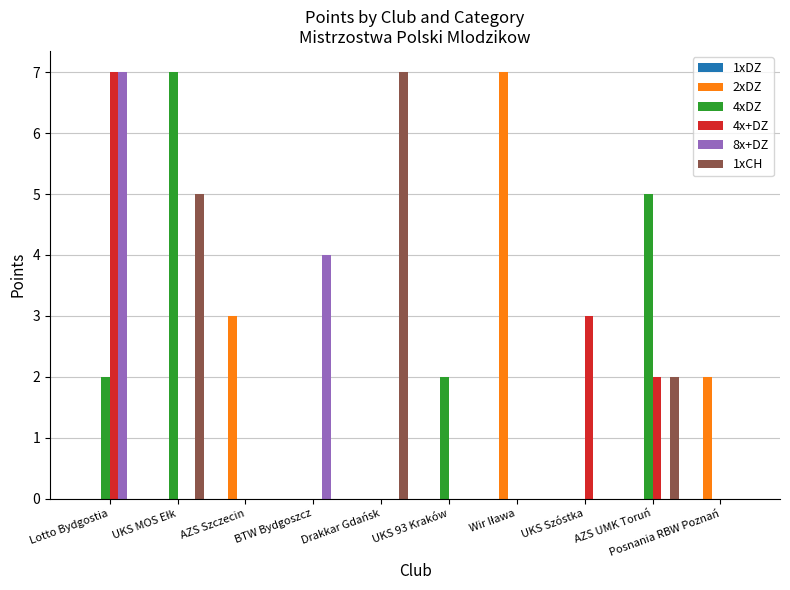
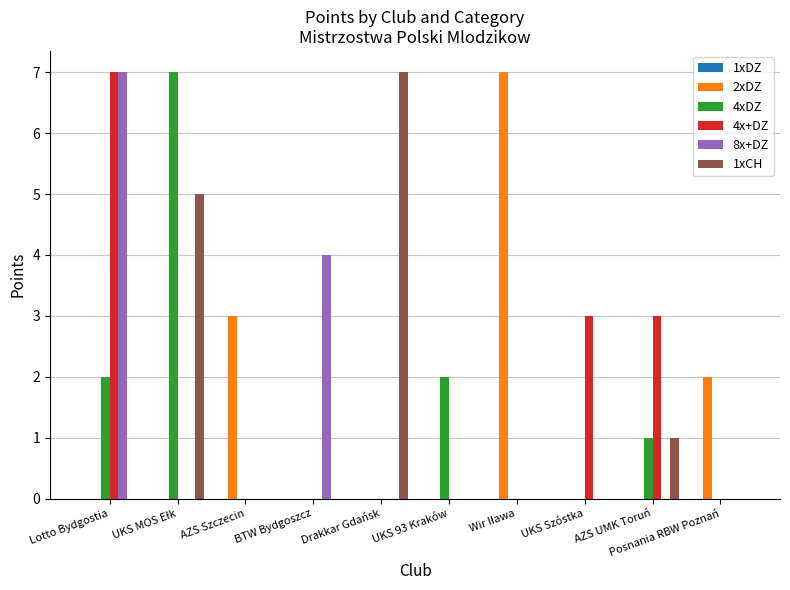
  {
    "1xDZ": {
      "Lotto Bydgostia": 0,
      "UKS MOS Ełk": 0,
      "AZS Szczecin": 0,
      "BTW Bydgoszcz": 0,
      "Drakkar Gdańsk": 0,
      "UKS 93 Kraków": 0,
      "Wir Iława": 0,
      "UKS Szóstka": 0,
      "AZS UMK Toruń": 0,
      "Posnania RBW Poznań": 0
    },
    "2xDZ": {
      "Lotto Bydgostia": 0,
      "UKS MOS Ełk": 0,
      "AZS Szczecin": 3,
      "BTW Bydgoszcz": 0,
      "Drakkar Gdańsk": 0,
      "UKS 93 Kraków": 0,
      "Wir Iława": 7,
      "UKS Szóstka": 0,
      "AZS UMK Toruń": 0,
      "Posnania RBW Poznań": 2
    },
    "4xDZ": {
      "Lotto Bydgostia": 2,
      "UKS MOS Ełk": 7,
      "AZS Szczecin": 0,
      "BTW Bydgoszcz": 0,
      "Drakkar Gdańsk": 0,
      "UKS 93 Kraków": 2,
      "Wir Iława": 0,
      "UKS Szóstka": 0,
-     "AZS UMK Toruń": 5,
+     "AZS UMK Toruń": 1,
      "Posnania RBW Poznań": 0
    },
    "4x+DZ": {
      "Lotto Bydgostia": 7,
      "UKS MOS Ełk": 0,
      "AZS Szczecin": 0,
      "BTW Bydgoszcz": 0,
      "Drakkar Gdańsk": 0,
      "UKS 93 Kraków": 0,
      "Wir Iława": 0,
      "UKS Szóstka": 3,
-     "AZS UMK Toruń": 2,
+     "AZS UMK Toruń": 3,
      "Posnania RBW Poznań": 0
    },
    "8x+DZ": {
      "Lotto Bydgostia": 7,
      "UKS MOS Ełk": 0,
      "AZS Szczecin": 0,
      "BTW Bydgoszcz": 4,
      "Drakkar Gdańsk": 0,
      "UKS 93 Kraków": 0,
      "Wir Iława": 0,
      "UKS Szóstka": 0,
      "AZS UMK Toruń": 0,
      "Posnania RBW Poznań": 0
    },
    "1xCH": {
      "Lotto Bydgostia": 0,
      "UKS MOS Ełk": 5,
      "AZS Szczecin": 0,
      "BTW Bydgoszcz": 0,
      "Drakkar Gdańsk": 7,
      "UKS 93 Kraków": 0,
      "Wir Iława": 0,
      "UKS Szóstka": 0,
-     "AZS UMK Toruń": 2,
+     "AZS UMK Toruń": 1,
      "Posnania RBW Poznań": 0
    }
  }
